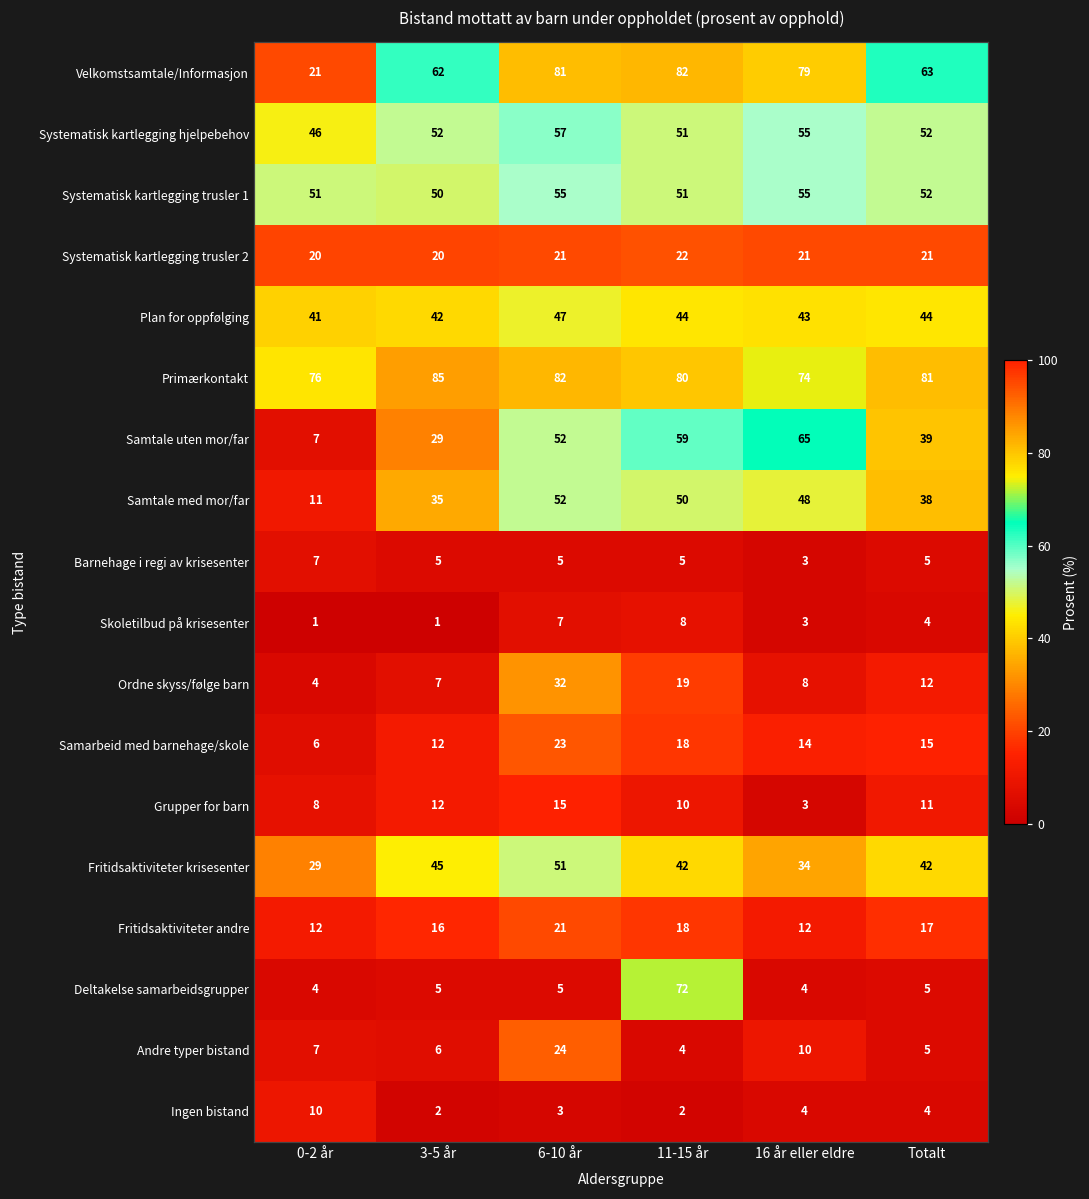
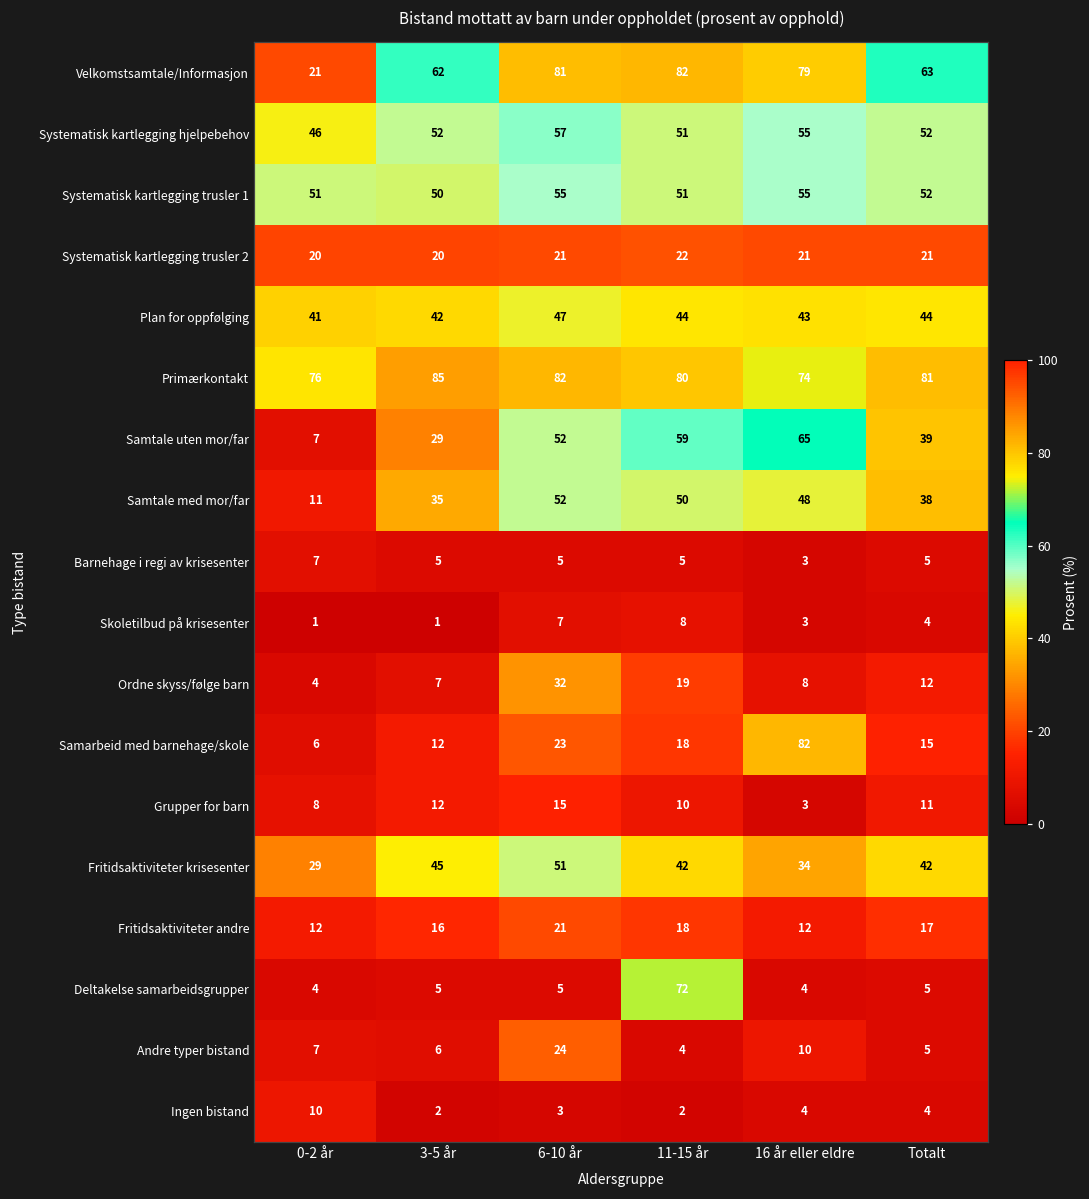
  {
    "Velkomstsamtale/Informasjon": {
      "0-2 år": 21,
      "3-5 år": 62,
      "6-10 år": 81,
      "11-15 år": 82,
      "16 år eller eldre": 79,
      "Totalt": 63
    },
    "Systematisk kartlegging hjelpebehov": {
      "0-2 år": 46,
      "3-5 år": 52,
      "6-10 år": 57,
      "11-15 år": 51,
      "16 år eller eldre": 55,
      "Totalt": 52
    },
    "Systematisk kartlegging trusler 1": {
      "0-2 år": 51,
      "3-5 år": 50,
      "6-10 år": 55,
      "11-15 år": 51,
      "16 år eller eldre": 55,
      "Totalt": 52
    },
    "Systematisk kartlegging trusler 2": {
      "0-2 år": 20,
      "3-5 år": 20,
      "6-10 år": 21,
      "11-15 år": 22,
      "16 år eller eldre": 21,
      "Totalt": 21
    },
    "Plan for oppfølging": {
      "0-2 år": 41,
      "3-5 år": 42,
      "6-10 år": 47,
      "11-15 år": 44,
      "16 år eller eldre": 43,
      "Totalt": 44
    },
    "Primærkontakt": {
      "0-2 år": 76,
      "3-5 år": 85,
      "6-10 år": 82,
      "11-15 år": 80,
      "16 år eller eldre": 74,
      "Totalt": 81
    },
    "Samtale uten mor/far": {
      "0-2 år": 7,
      "3-5 år": 29,
      "6-10 år": 52,
      "11-15 år": 59,
      "16 år eller eldre": 65,
      "Totalt": 39
    },
    "Samtale med mor/far": {
      "0-2 år": 11,
      "3-5 år": 35,
      "6-10 år": 52,
      "11-15 år": 50,
      "16 år eller eldre": 48,
      "Totalt": 38
    },
    "Barnehage i regi av krisesenter": {
      "0-2 år": 7,
      "3-5 år": 5,
      "6-10 år": 5,
      "11-15 år": 5,
      "16 år eller eldre": 3,
      "Totalt": 5
    },
    "Skoletilbud på krisesenter": {
      "0-2 år": 1,
      "3-5 år": 1,
      "6-10 år": 7,
      "11-15 år": 8,
      "16 år eller eldre": 3,
      "Totalt": 4
    },
    "Ordne skyss/følge barn": {
      "0-2 år": 4,
      "3-5 år": 7,
      "6-10 år": 32,
      "11-15 år": 19,
      "16 år eller eldre": 8,
      "Totalt": 12
    },
    "Samarbeid med barnehage/skole": {
      "0-2 år": 6,
      "3-5 år": 12,
      "6-10 år": 23,
      "11-15 år": 18,
-     "16 år eller eldre": 14,
+     "16 år eller eldre": 82,
      "Totalt": 15
    },
    "Grupper for barn": {
      "0-2 år": 8,
      "3-5 år": 12,
      "6-10 år": 15,
      "11-15 år": 10,
      "16 år eller eldre": 3,
      "Totalt": 11
    },
    "Fritidsaktiviteter krisesenter": {
      "0-2 år": 29,
      "3-5 år": 45,
      "6-10 år": 51,
      "11-15 år": 42,
      "16 år eller eldre": 34,
      "Totalt": 42
    },
    "Fritidsaktiviteter andre": {
      "0-2 år": 12,
      "3-5 år": 16,
      "6-10 år": 21,
      "11-15 år": 18,
      "16 år eller eldre": 12,
      "Totalt": 17
    },
    "Deltakelse samarbeidsgrupper": {
      "0-2 år": 4,
      "3-5 år": 5,
      "6-10 år": 5,
      "11-15 år": 72,
      "16 år eller eldre": 4,
      "Totalt": 5
    },
    "Andre typer bistand": {
      "0-2 år": 7,
      "3-5 år": 6,
      "6-10 år": 24,
      "11-15 år": 4,
      "16 år eller eldre": 10,
      "Totalt": 5
    },
    "Ingen bistand": {
      "0-2 år": 10,
      "3-5 år": 2,
      "6-10 år": 3,
      "11-15 år": 2,
      "16 år eller eldre": 4,
      "Totalt": 4
    }
  }
